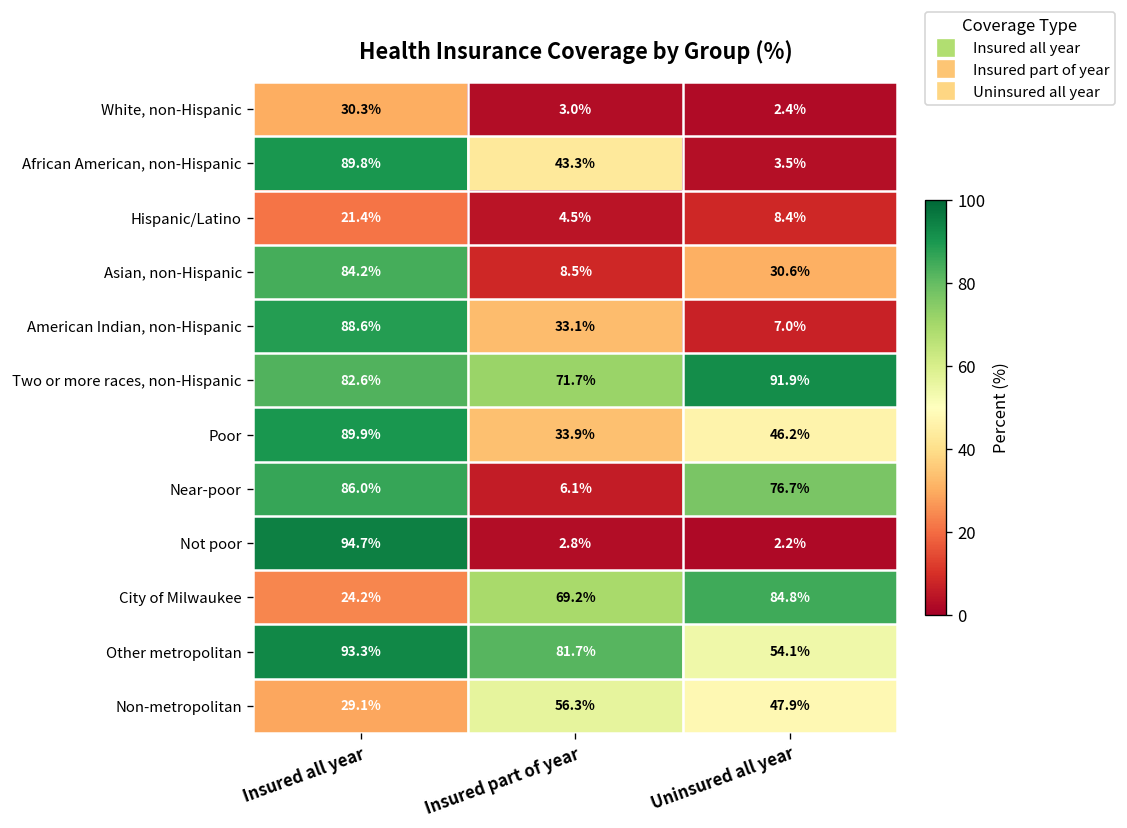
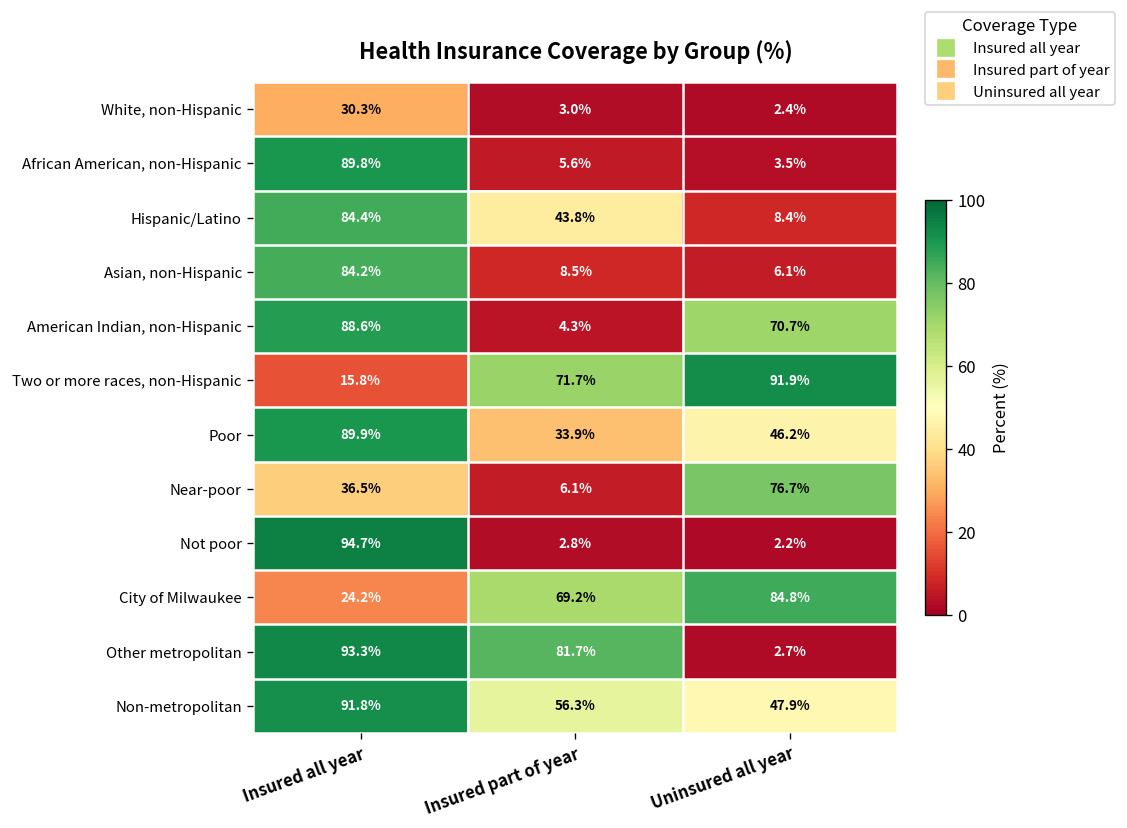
  {
    "White, non-Hispanic": {
      "Insured all year": "30.3%",
      "Insured part of year": "3.0%",
      "Uninsured all year": "2.4%"
    },
    "African American, non-Hispanic": {
      "Insured all year": "89.8%",
-     "Insured part of year": "43.3%",
+     "Insured part of year": "5.6%",
      "Uninsured all year": "3.5%"
    },
    "Hispanic/Latino": {
-     "Insured all year": "21.4%",
-     "Insured part of year": "4.5%",
+     "Insured all year": "84.4%",
+     "Insured part of year": "43.8%",
      "Uninsured all year": "8.4%"
    },
    "Asian, non-Hispanic": {
      "Insured all year": "84.2%",
      "Insured part of year": "8.5%",
-     "Uninsured all year": "30.6%"
+     "Uninsured all year": "6.1%"
    },
    "American Indian, non-Hispanic": {
      "Insured all year": "88.6%",
-     "Insured part of year": "33.1%",
-     "Uninsured all year": "7.0%"
+     "Insured part of year": "4.3%",
+     "Uninsured all year": "70.7%"
    },
    "Two or more races, non-Hispanic": {
-     "Insured all year": "82.6%",
+     "Insured all year": "15.8%",
      "Insured part of year": "71.7%",
      "Uninsured all year": "91.9%"
    },
    "Poor": {
      "Insured all year": "89.9%",
      "Insured part of year": "33.9%",
      "Uninsured all year": "46.2%"
    },
    "Near-poor": {
-     "Insured all year": "86.0%",
+     "Insured all year": "36.5%",
      "Insured part of year": "6.1%",
      "Uninsured all year": "76.7%"
    },
    "Not poor": {
      "Insured all year": "94.7%",
      "Insured part of year": "2.8%",
      "Uninsured all year": "2.2%"
    },
    "City of Milwaukee": {
      "Insured all year": "24.2%",
      "Insured part of year": "69.2%",
      "Uninsured all year": "84.8%"
    },
    "Other metropolitan": {
      "Insured all year": "93.3%",
      "Insured part of year": "81.7%",
-     "Uninsured all year": "54.1%"
+     "Uninsured all year": "2.7%"
    },
    "Non-metropolitan": {
-     "Insured all year": "29.1%",
+     "Insured all year": "91.8%",
      "Insured part of year": "56.3%",
      "Uninsured all year": "47.9%"
    }
  }
